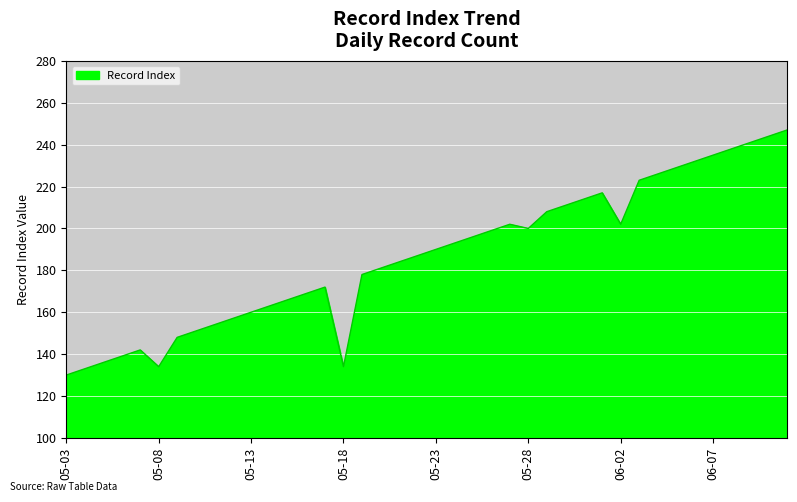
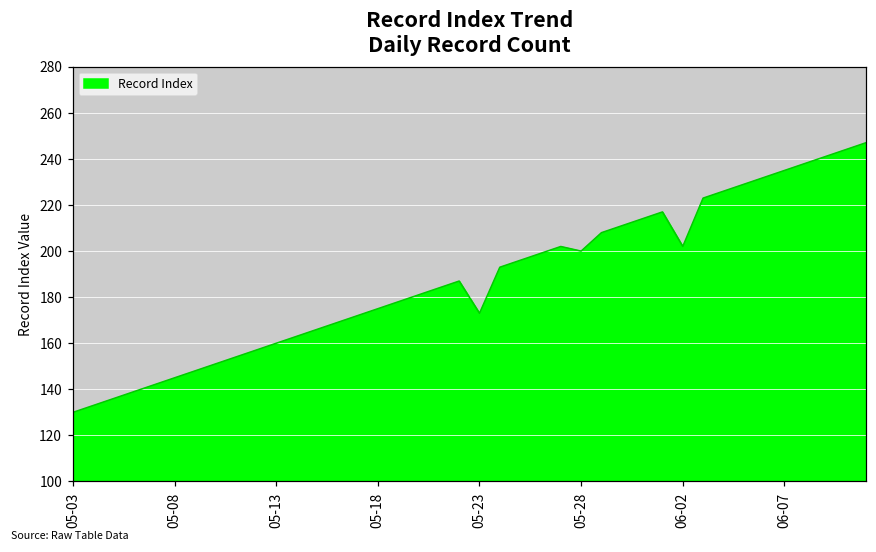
  {
    "05-03": 130,
-   "05-08": 134,
+   "05-08": 145,
    "05-13": 160,
-   "05-18": 134,
-   "05-23": 190,
+   "05-18": 175,
+   "05-23": 173,
    "05-28": 200,
    "06-02": 202,
    "06-07": 235
  }
